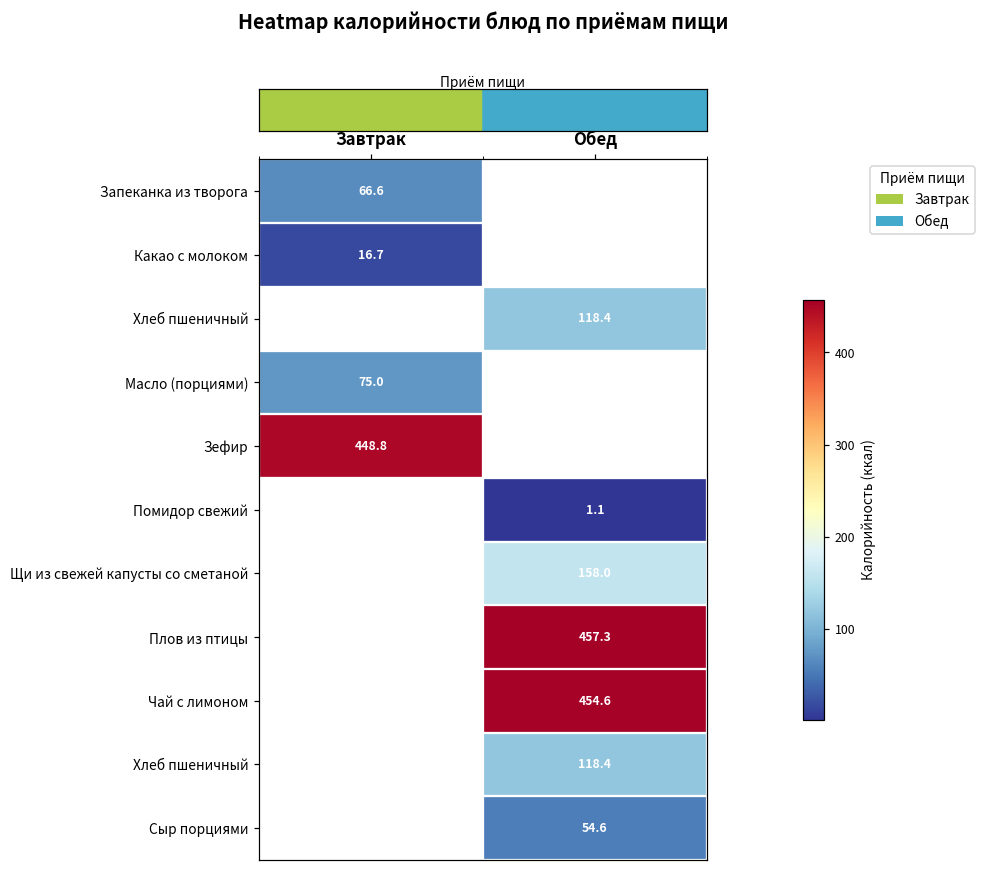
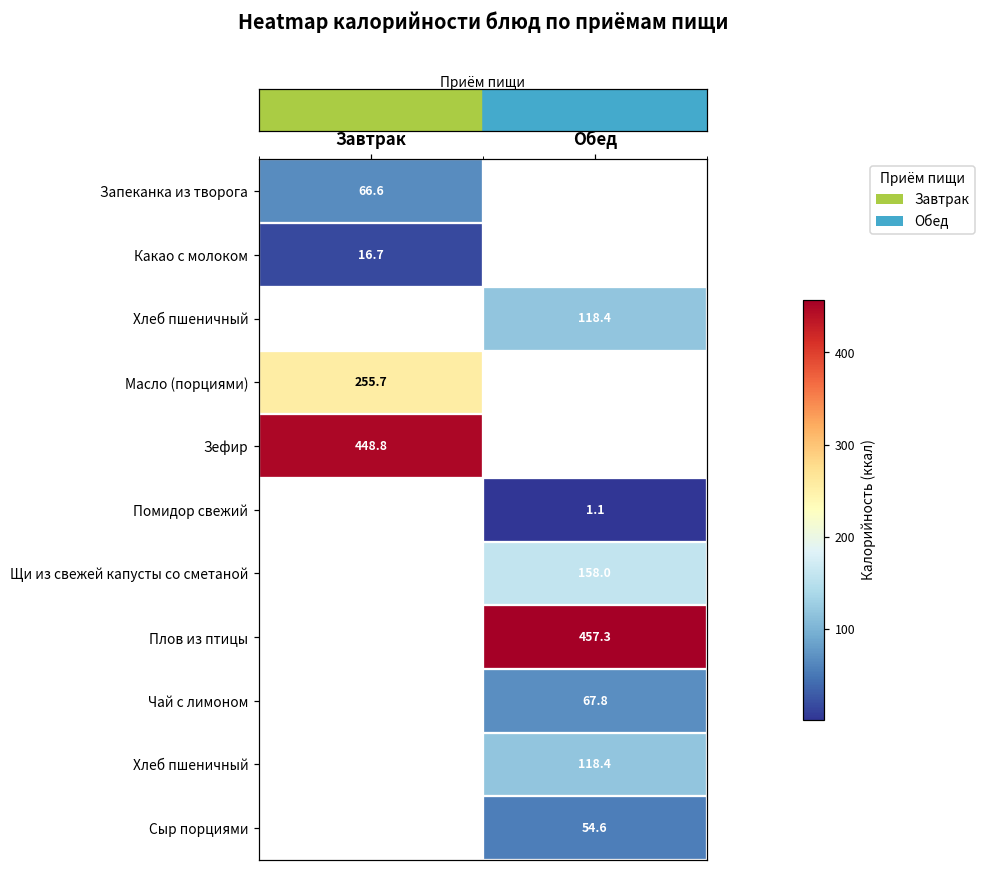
  {
    "Запеканка из творога": {
      "Завтрак": 66.6
    },
    "Какао с молоком": {
      "Завтрак": 16.7
    },
    "Масло (порциями)": {
-     "Завтрак": 75.0
+     "Завтрак": 255.7
    },
    "Зефир": {
      "Завтрак": 448.8
    },
    "Помидор свежий": {
      "Обед": 1.1
    },
    "Щи из свежей капусты со сметаной": {
      "Обед": 158.0
    },
    "Плов из птицы": {
      "Обед": 457.3
    },
    "Чай с лимоном": {
-     "Обед": 454.6
+     "Обед": 67.8
    },
    "Сыр порциями": {
      "Обед": 54.6
    }
  }
